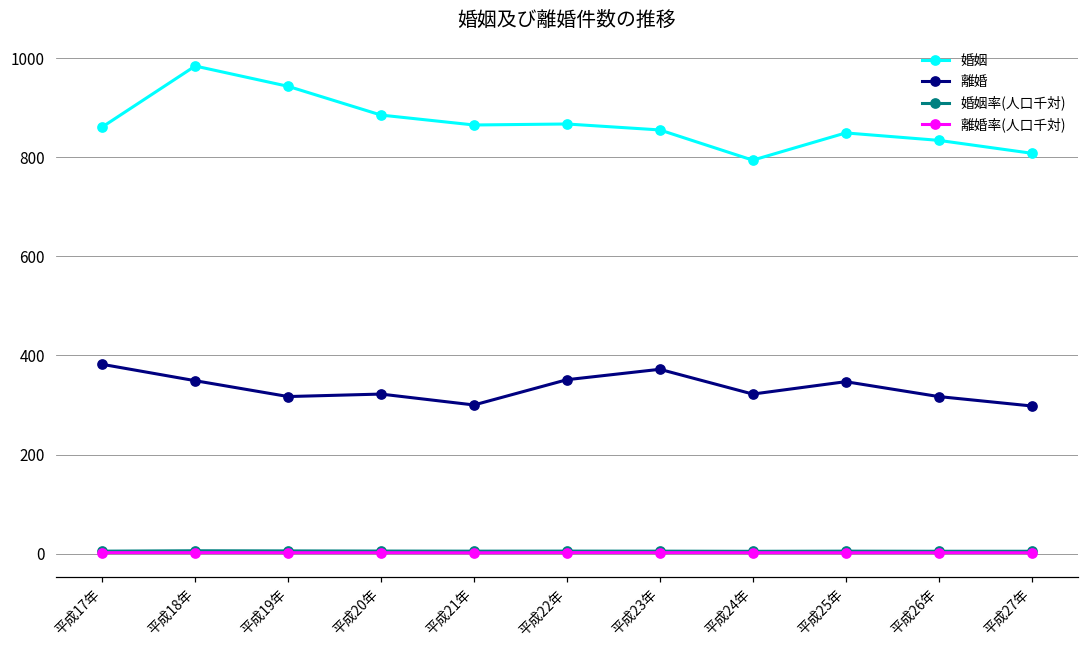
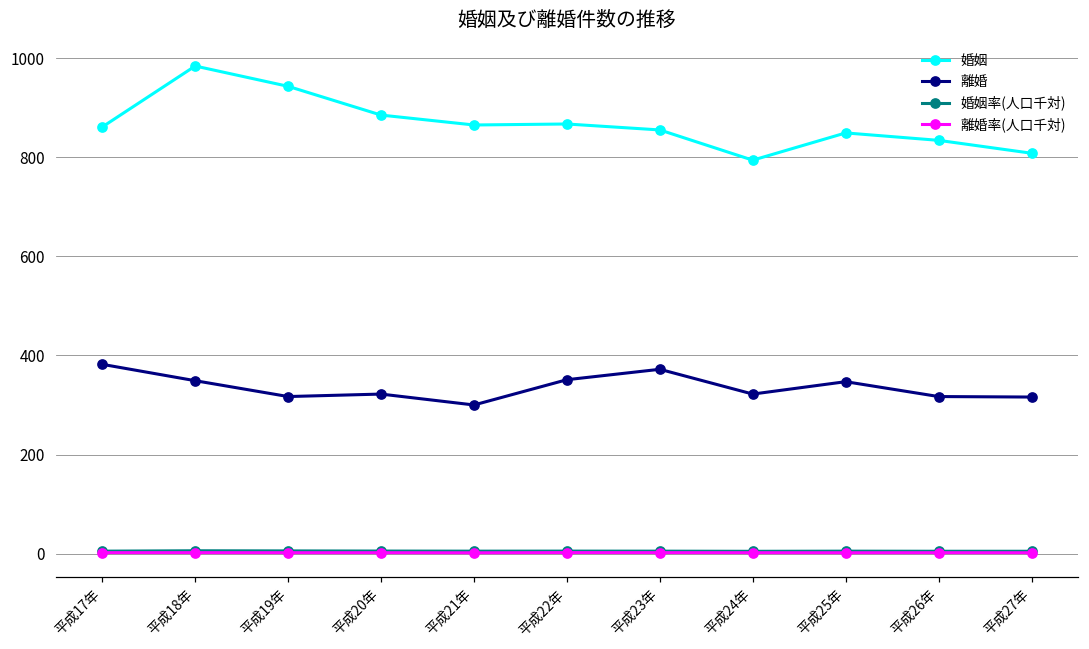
  {
    "婚姻": {
      "平成17年": 860,
      "平成18年": 980,
      "平成19年": 940,
      "平成20年": 890,
      "平成21年": 870,
      "平成22年": 870,
      "平成23年": 860,
      "平成24年": 790,
      "平成25年": 850,
      "平成26年": 830,
      "平成27年": 810
    },
    "離婚": {
      "平成17年": 380,
      "平成18年": 350,
      "平成19年": 320,
      "平成20年": 320,
      "平成21年": 300,
      "平成22年": 350,
      "平成23年": 370,
      "平成24年": 320,
      "平成25年": 350,
      "平成26年": 320,
-     "平成27年": 300
+     "平成27年": 320
    }
  }
